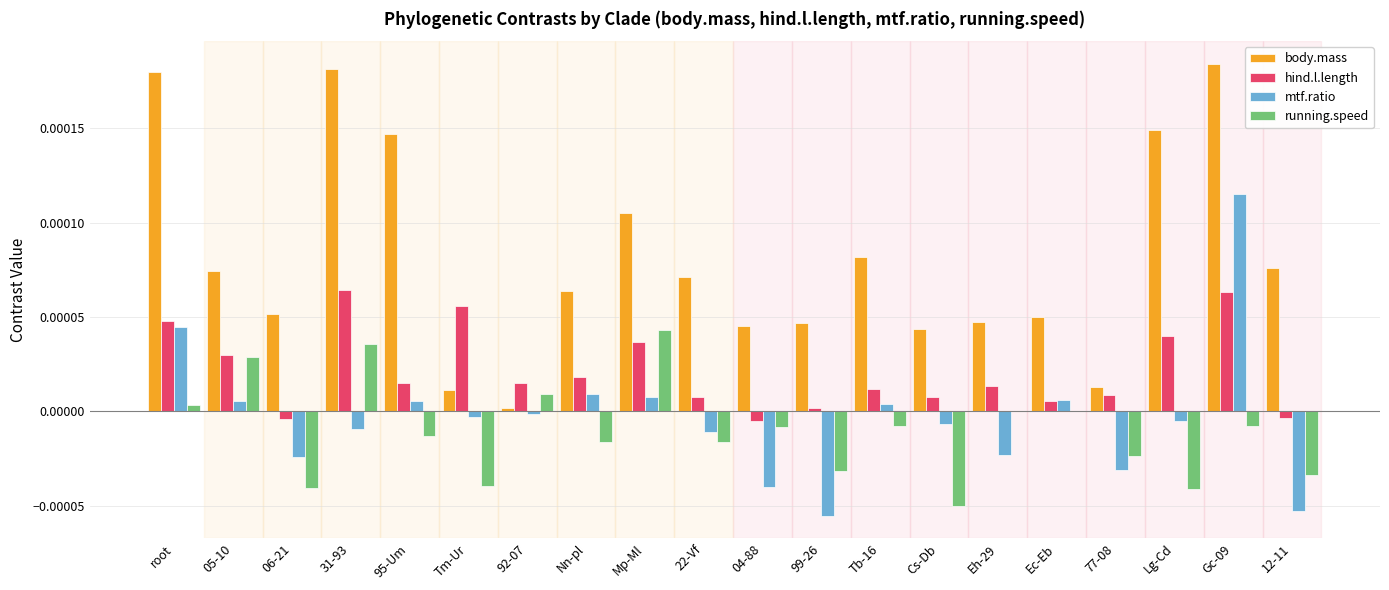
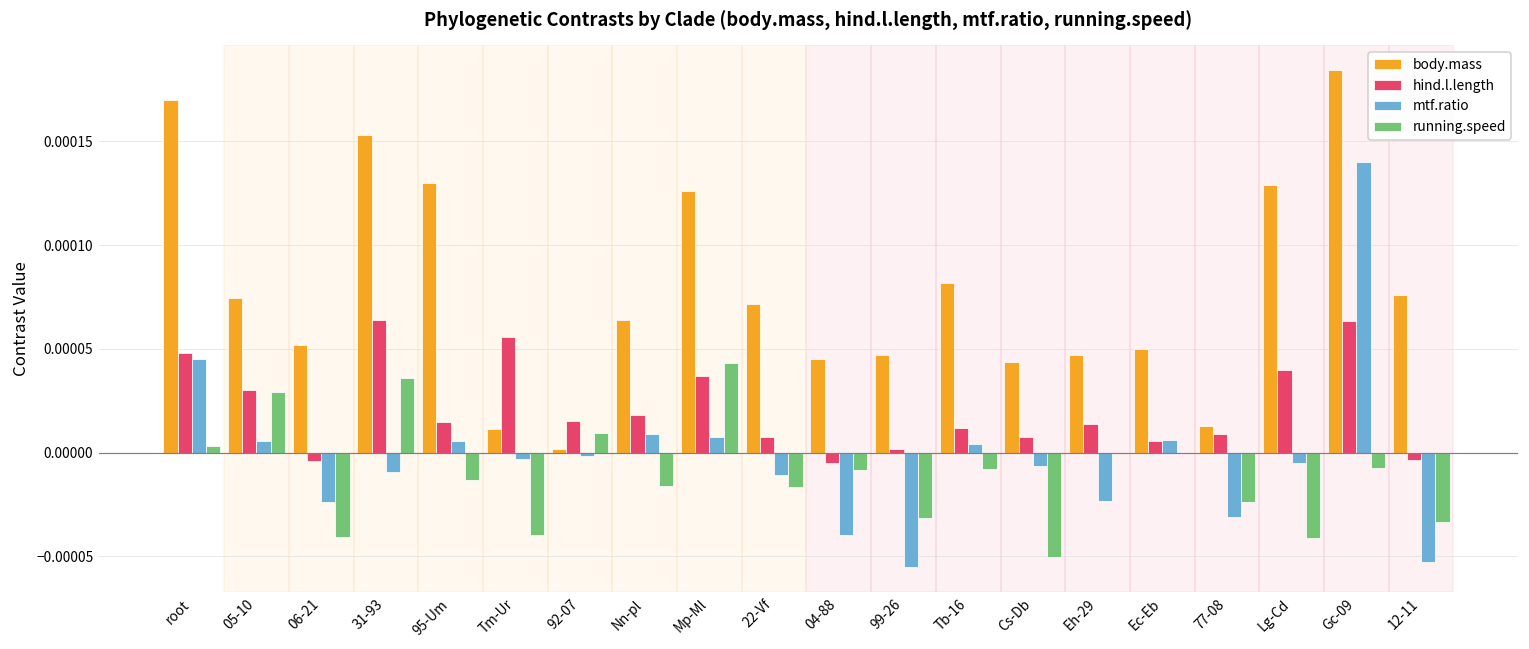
  {
    "body.mass": {
-     "root": 0.000180,
+     "root": 0.000170,
      "05-10": 0.000075,
      "06-21": 0.000052,
-     "31-93": 0.000182,
-     "95-Um": 0.000147,
+     "31-93": 0.000153,
+     "95-Um": 0.000130,
      "Tm-Ur": 0.000012,
      "92-07": 0.000002,
      "Nn-pl": 0.000064,
-     "Mp-Ml": 0.000105,
+     "Mp-Ml": 0.000126,
      "22-Vf": 0.000071,
      "04-88": 0.000045,
      "99-26": 0.000047,
      "Tb-16": 0.000082,
      "Cs-Db": 0.000044,
      "Eh-29": 0.000047,
      "Ec-Eb": 0.000050,
      "77-08": 0.000013,
-     "Lg-Cd": 0.000149,
+     "Lg-Cd": 0.000129,
      "Gc-09": 0.000184,
      "12-11": 0.000076
    },
    "hind.l.length": {
      "root": 0.000048,
      "05-10": 0.000030,
      "06-21": -0.000004,
      "31-93": 0.000064,
      "95-Um": 0.000015,
      "Tm-Ur": 0.000056,
      "92-07": 0.000015,
      "Nn-pl": 0.000018,
      "Mp-Ml": 0.000037,
      "22-Vf": 0.000008,
      "04-88": -0.000005,
      "99-26": 0.000002,
      "Tb-16": 0.000012,
      "Cs-Db": 0.000008,
      "Eh-29": 0.000014,
      "Ec-Eb": 0.000006,
      "77-08": 0.000009,
      "Lg-Cd": 0.000040,
      "Gc-09": 0.000063,
      "12-11": -0.000004
    },
    "mtf.ratio": {
      "root": 0.000045,
      "05-10": 0.000006,
      "06-21": -0.000024,
      "31-93": -0.000009,
      "95-Um": 0.000005,
      "Tm-Ur": -0.000003,
      "92-07": -0.000001,
      "Nn-pl": 0.000009,
      "Mp-Ml": 0.000008,
      "22-Vf": -0.000011,
      "04-88": -0.000040,
      "99-26": -0.000055,
      "Tb-16": 0.000004,
      "Cs-Db": -0.000006,
      "Eh-29": -0.000023,
      "Ec-Eb": 0.000006,
      "77-08": -0.000031,
      "Lg-Cd": -0.000005,
-     "Gc-09": 0.000115,
+     "Gc-09": 0.000140,
      "12-11": -0.000053
    },
    "running.speed": {
      "root": 0.000003,
      "05-10": 0.000029,
      "06-21": -0.000041,
      "31-93": 0.000036,
      "95-Um": -0.000013,
      "Tm-Ur": -0.000040,
      "92-07": 0.000009,
      "Nn-pl": -0.000016,
      "Mp-Ml": 0.000043,
      "22-Vf": -0.000016,
      "04-88": -0.000008,
      "99-26": -0.000032,
      "Tb-16": -0.000008,
      "Cs-Db": -0.000050,
      "Eh-29": 0.000000,
      "Ec-Eb": 0.000000,
      "77-08": -0.000024,
      "Lg-Cd": -0.000041,
      "Gc-09": -0.000008,
      "12-11": -0.000034
    }
  }
